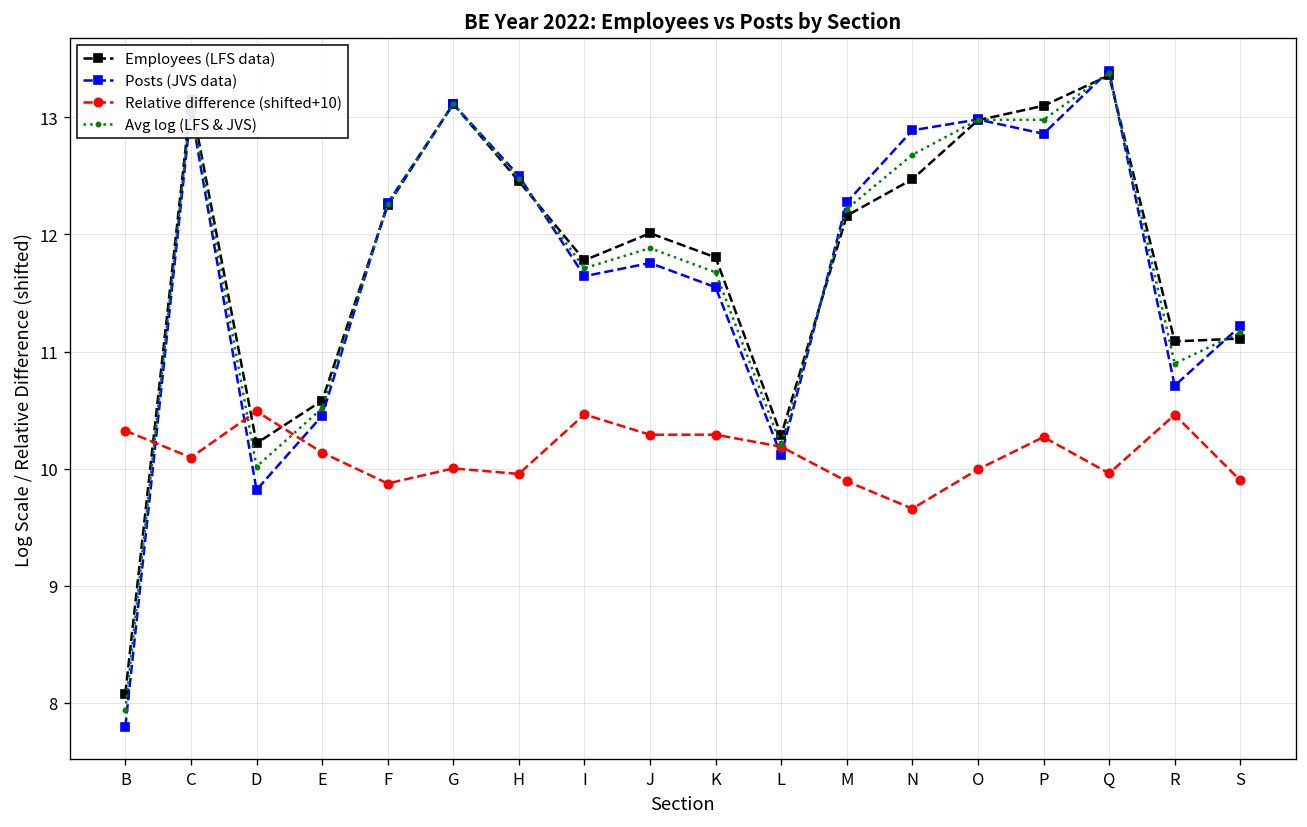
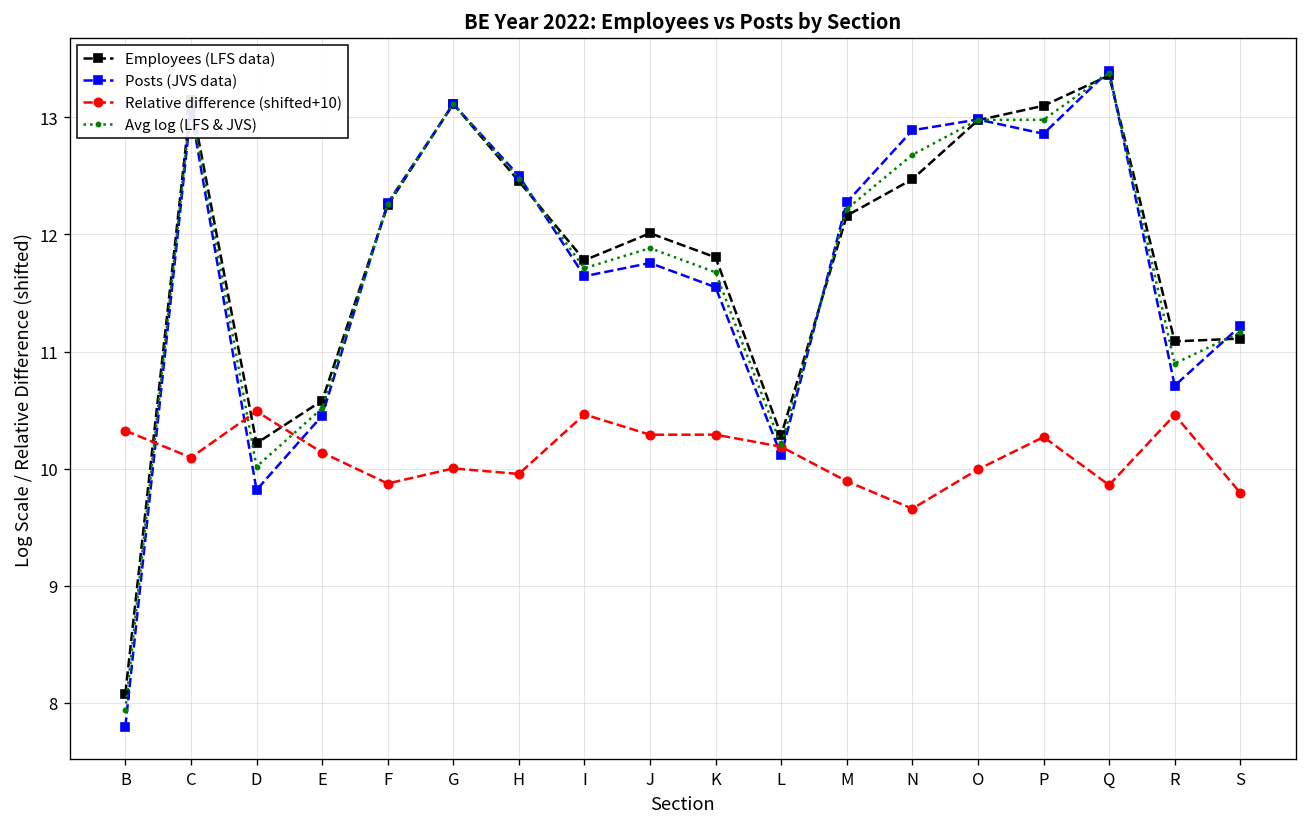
  {
    "Employees (LFS data)": {
      "B": 8.1,
      "D": 10.2,
      "E": 10.6,
      "I": 11.8,
      "J": 12.0,
      "K": 11.8,
      "L": 10.3,
      "M": 12.2,
      "N": 12.5,
      "P": 13.1,
      "R": 11.1,
      "S": 11.1
    },
    "Posts (JVS data)": {
      "B": 7.8,
      "D": 9.8,
      "E": 10.5,
      "I": 11.6,
      "J": 11.8,
      "K": 11.5,
      "L": 10.1,
      "M": 12.3,
      "N": 12.9,
      "P": 12.9,
      "R": 10.7,
      "S": 11.2
    },
    "Relative difference (shifted+10)": {
      "B": 10.3,
      "C": 10.1,
      "D": 10.5,
      "E": 10.1,
      "F": 9.9,
      "G": 10.0,
      "H": 10.0,
      "I": 10.5,
      "J": 10.3,
      "K": 10.3,
      "M": 9.9,
      "N": 9.7,
      "O": 10.0,
      "P": 10.3,
-     "Q": 10.0,
+     "Q": 9.9,
      "R": 10.5,
-     "S": 9.9
+     "S": 9.8
    },
    "Avg log (LFS & JVS)": {
      "B": 7.9,
      "D": 10.0,
      "E": 10.5,
      "I": 11.7,
      "J": 11.9,
      "K": 11.7,
      "M": 12.2,
      "N": 12.7,
      "P": 13.0,
      "R": 10.9,
      "S": 11.2
    }
  }
